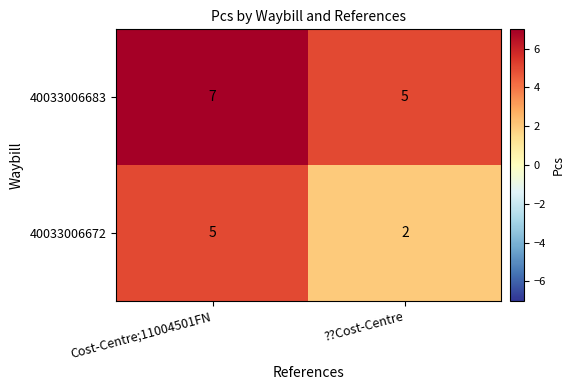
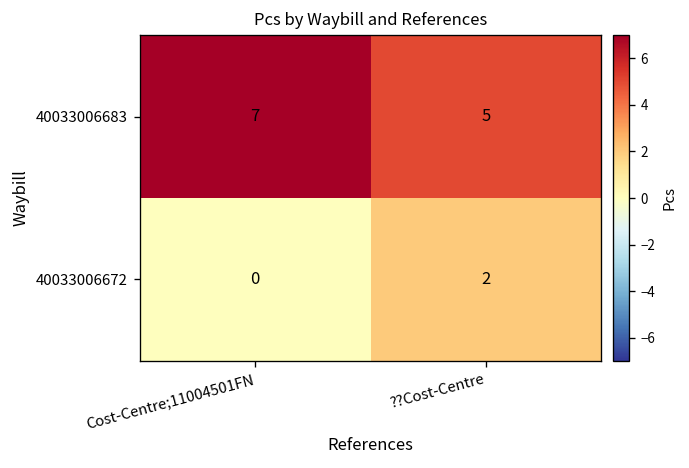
  {
    "40033006683": {
      "Cost-Centre;11004501FN": 7,
      "??Cost-Centre": 5
    },
    "40033006672": {
-     "Cost-Centre;11004501FN": 5,
+     "Cost-Centre;11004501FN": 0,
      "??Cost-Centre": 2
    }
  }
